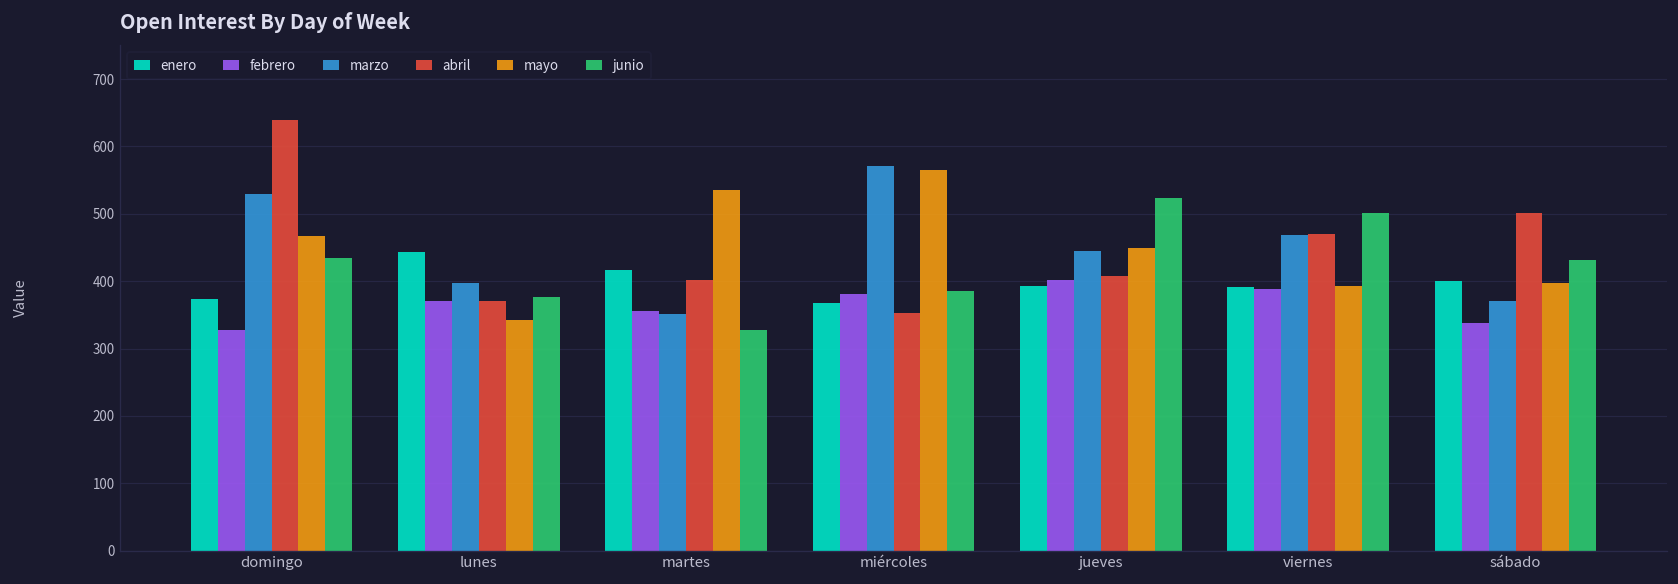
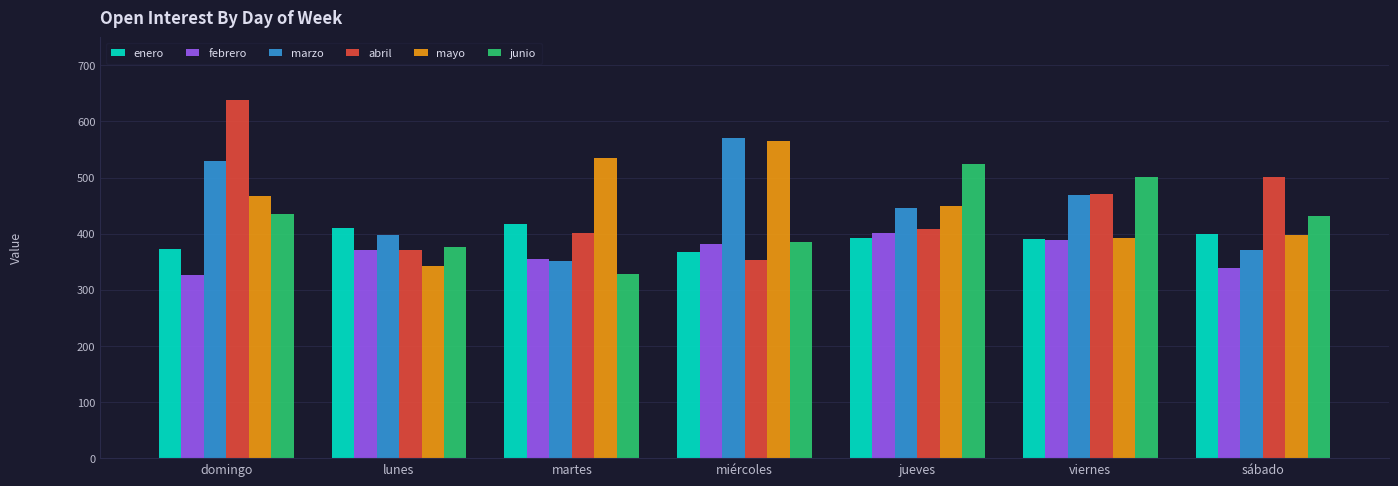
  {
    "enero": {
      "domingo": 370,
-     "lunes": 440,
+     "lunes": 410,
      "martes": 420,
      "miércoles": 370,
      "jueves": 390,
      "viernes": 390,
      "sábado": 400
    },
    "febrero": {
      "domingo": 330,
      "lunes": 370,
      "martes": 360,
      "miércoles": 380,
      "jueves": 400,
      "viernes": 390,
      "sábado": 340
    },
    "marzo": {
      "domingo": 530,
      "lunes": 400,
      "martes": 350,
      "miércoles": 570,
      "jueves": 450,
      "viernes": 470,
      "sábado": 370
    },
    "abril": {
      "domingo": 640,
      "lunes": 370,
      "martes": 400,
      "miércoles": 350,
      "jueves": 410,
      "viernes": 470,
      "sábado": 500
    },
    "mayo": {
      "domingo": 470,
      "lunes": 340,
      "martes": 540,
      "miércoles": 570,
      "jueves": 450,
      "viernes": 390,
      "sábado": 400
    },
    "junio": {
      "domingo": 440,
      "lunes": 380,
      "martes": 330,
      "miércoles": 390,
      "jueves": 520,
      "viernes": 500,
      "sábado": 430
    }
  }
